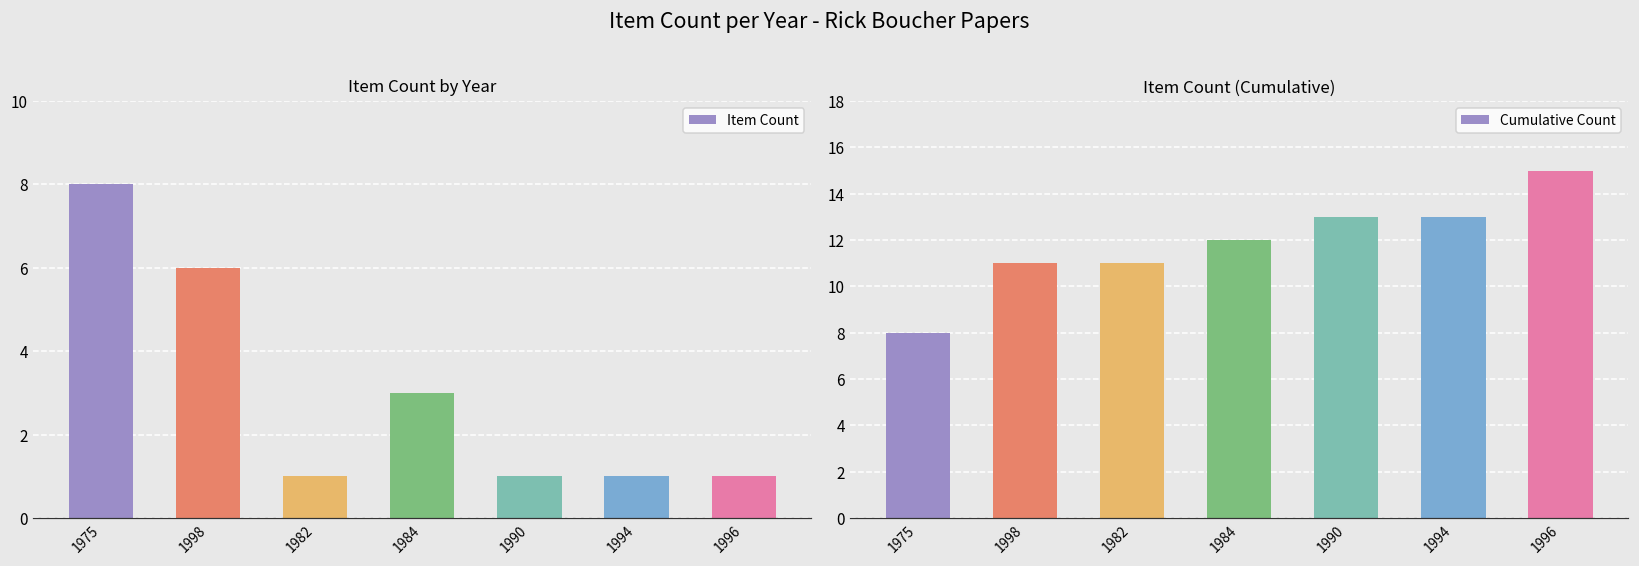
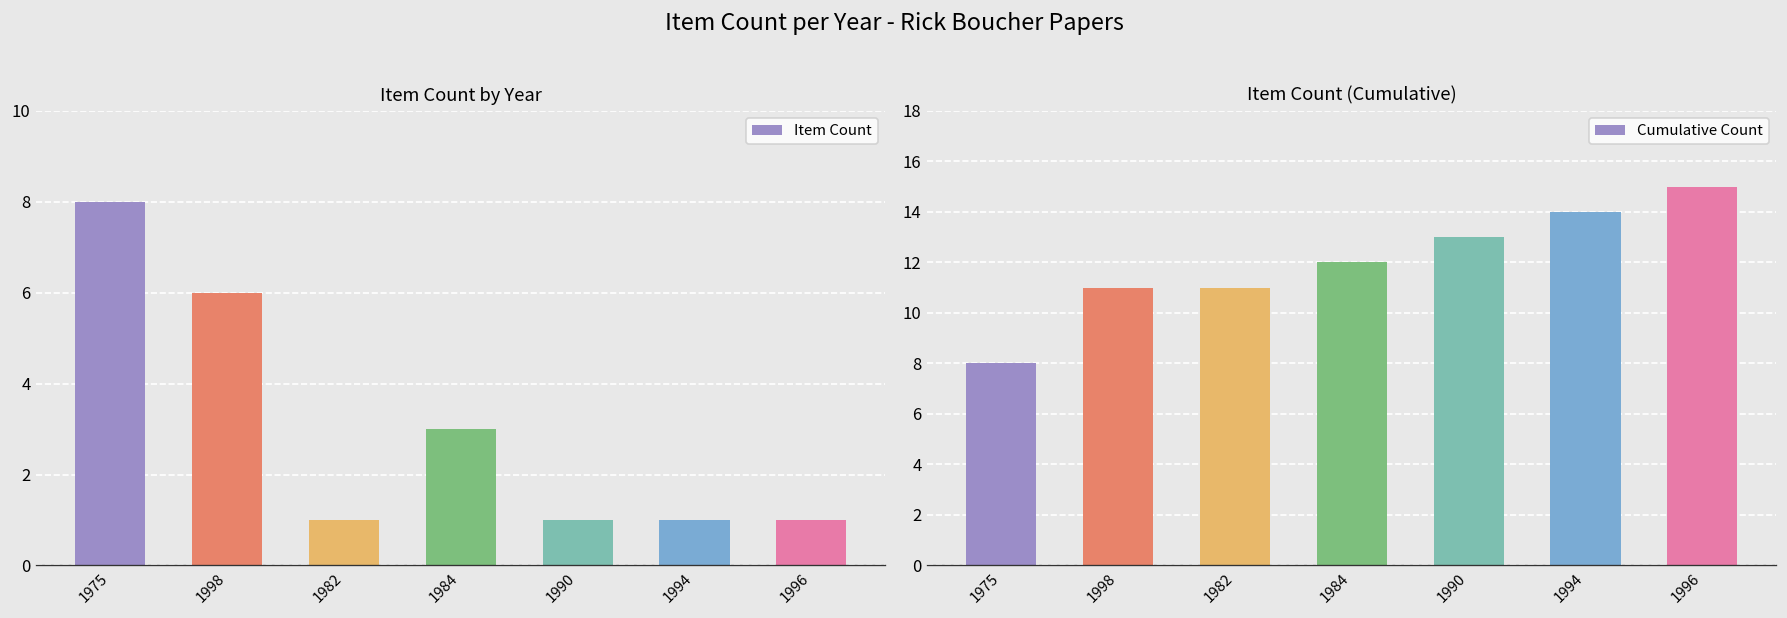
  {
    "Item Count by Year": {
      "1975": 8.0,
      "1998": 6.0,
      "1982": 1.0,
      "1984": 3.0,
      "1990": 1.0,
      "1994": 1.0,
      "1996": 1.0
    },
    "Item Count (Cumulative)": {
      "1975": 8,
      "1998": 11,
      "1982": 11,
      "1984": 12,
      "1990": 13,
-     "1994": 13,
+     "1994": 14,
      "1996": 15
    }
  }
